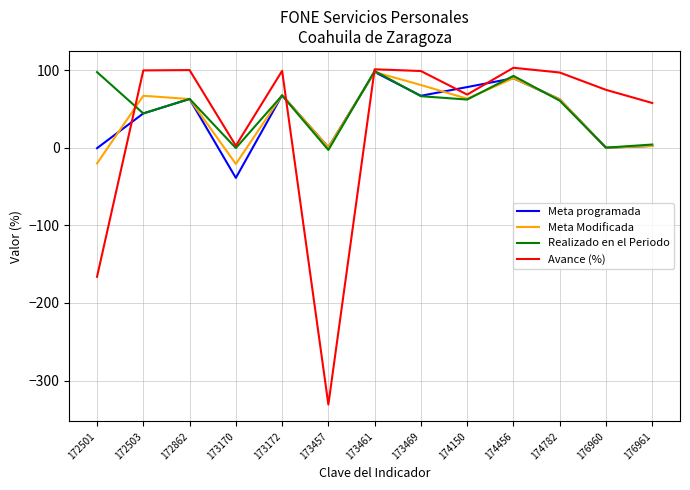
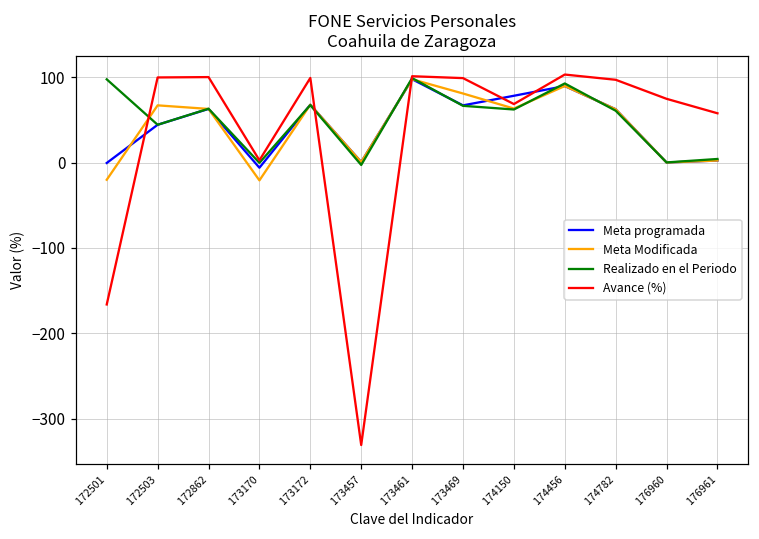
  {
    "Meta programada": {
      "172501": 0,
-     "173170": -40,
+     "173170": -10,
      "174150": 80
    },
    "Meta Modificada": {
      "172501": -20,
      "172503": 70,
      "173170": -20,
      "173469": 80
    },
    "Realizado en el Periodo": {
      "172501": 100,
      "173457": 0
    },
    "Avance (%)": {
      "172501": -170,
      "172503": 100,
      "172862": 100,
      "173172": 100,
      "173457": -330,
      "173469": 100,
      "174150": 70,
      "174456": 100,
      "174782": 100,
      "176960": 70,
      "176961": 60
    }
  }
